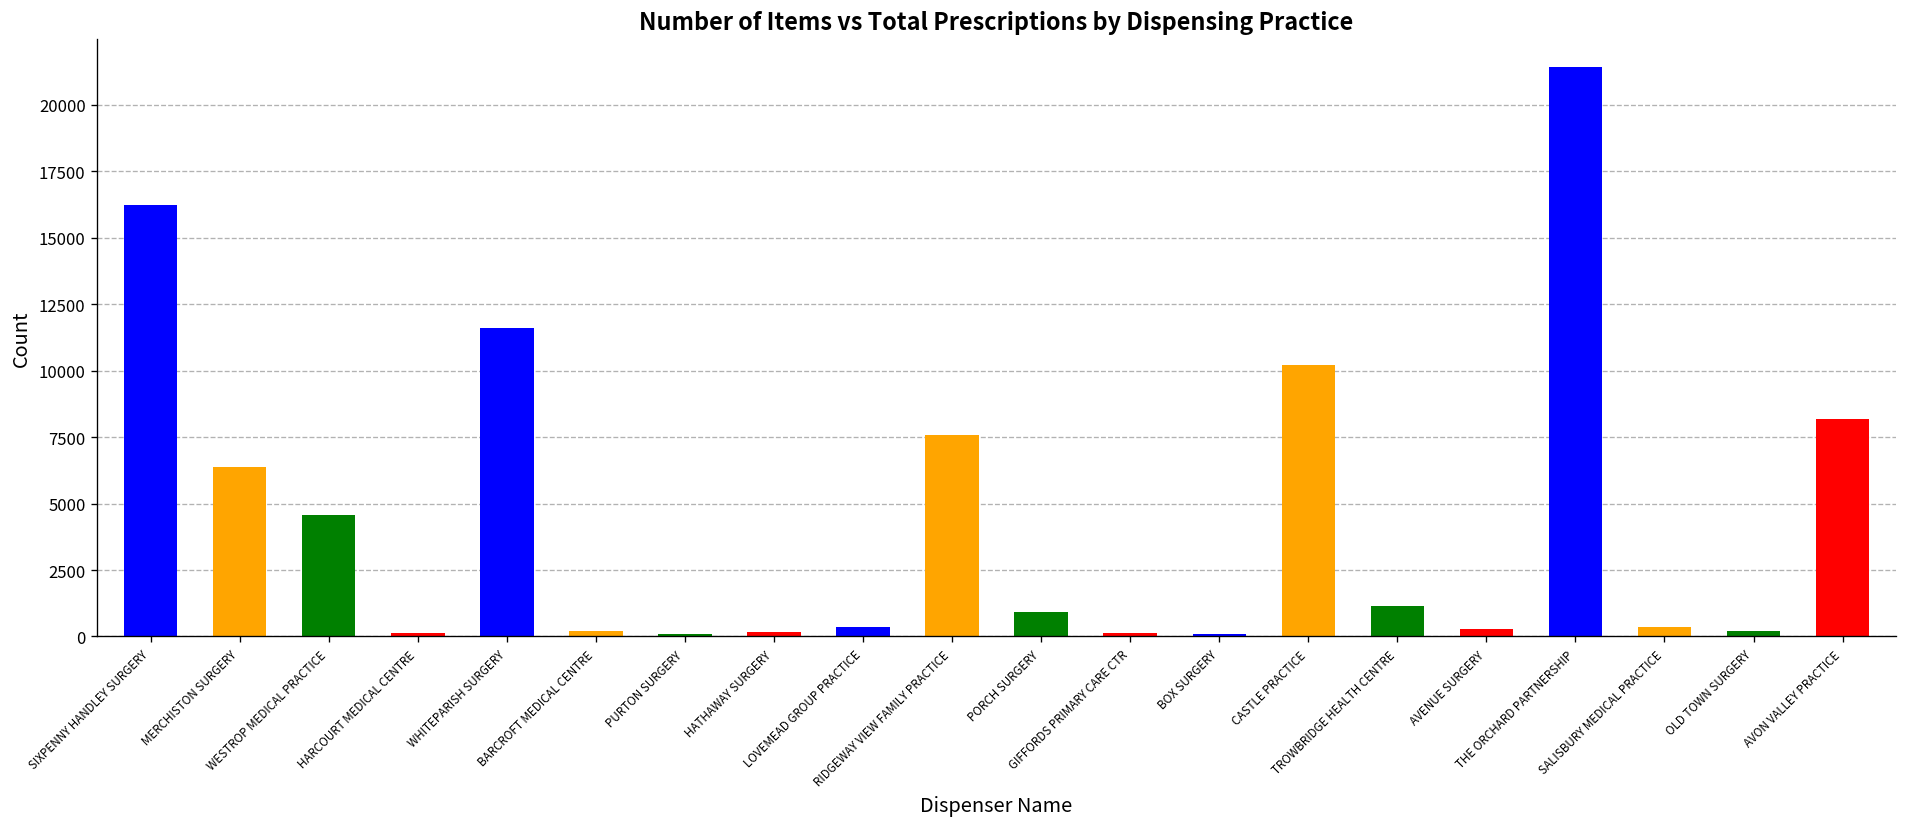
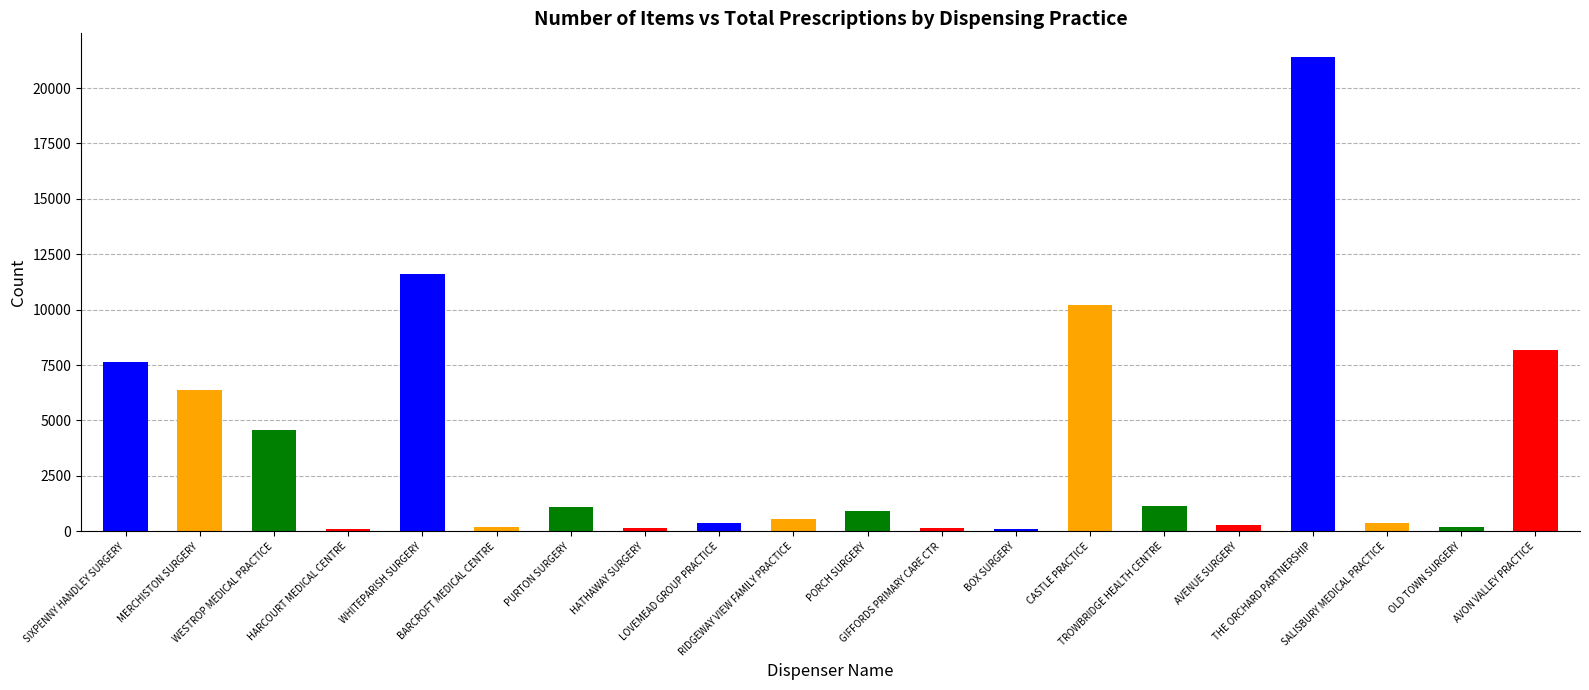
  {
-   "SIXPENNY HANDLEY SURGERY": 16200,
+   "SIXPENNY HANDLEY SURGERY": 7600,
    "MERCHISTON SURGERY": 6400,
    "WESTROP MEDICAL PRACTICE": 4600,
    "HARCOURT MEDICAL CENTRE": 100,
    "WHITEPARISH SURGERY": 11600,
    "BARCROFT MEDICAL CENTRE": 200,
-   "PURTON SURGERY": 100,
+   "PURTON SURGERY": 1100,
    "HATHAWAY SURGERY": 200,
    "LOVEMEAD GROUP PRACTICE": 400,
-   "RIDGEWAY VIEW FAMILY PRACTICE": 7600,
+   "RIDGEWAY VIEW FAMILY PRACTICE": 500,
    "PORCH SURGERY": 900,
    "GIFFORDS PRIMARY CARE CTR": 100,
    "CASTLE PRACTICE": 10200,
    "TROWBRIDGE HEALTH CENTRE": 1100,
    "AVENUE SURGERY": 300,
    "THE ORCHARD PARTNERSHIP": 21400,
    "SALISBURY MEDICAL PRACTICE": 400,
    "OLD TOWN SURGERY": 200,
    "AVON VALLEY PRACTICE": 8200
  }
